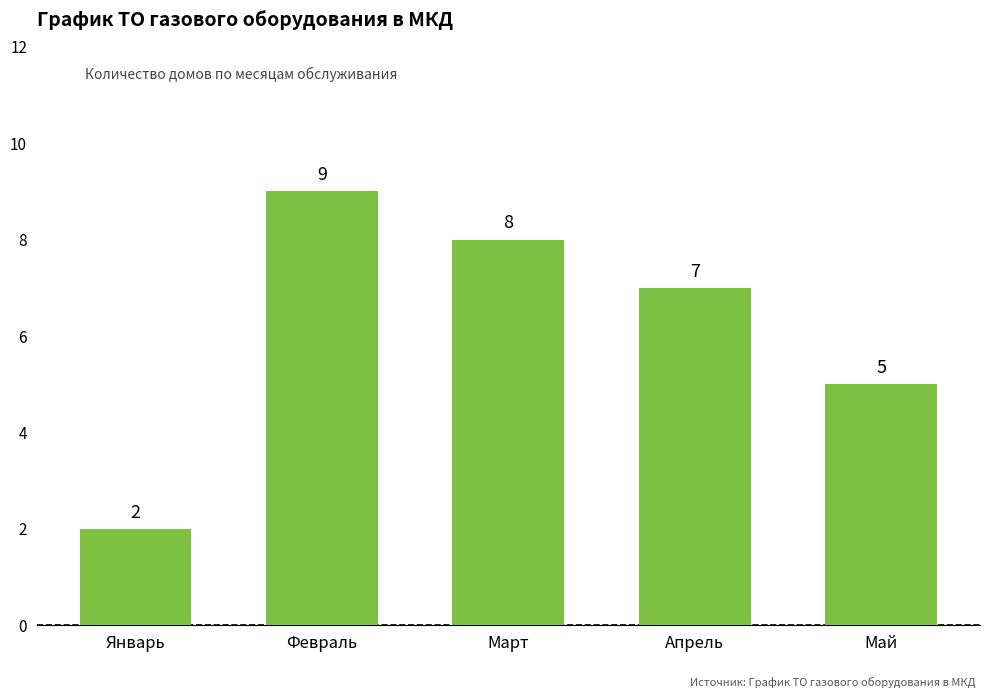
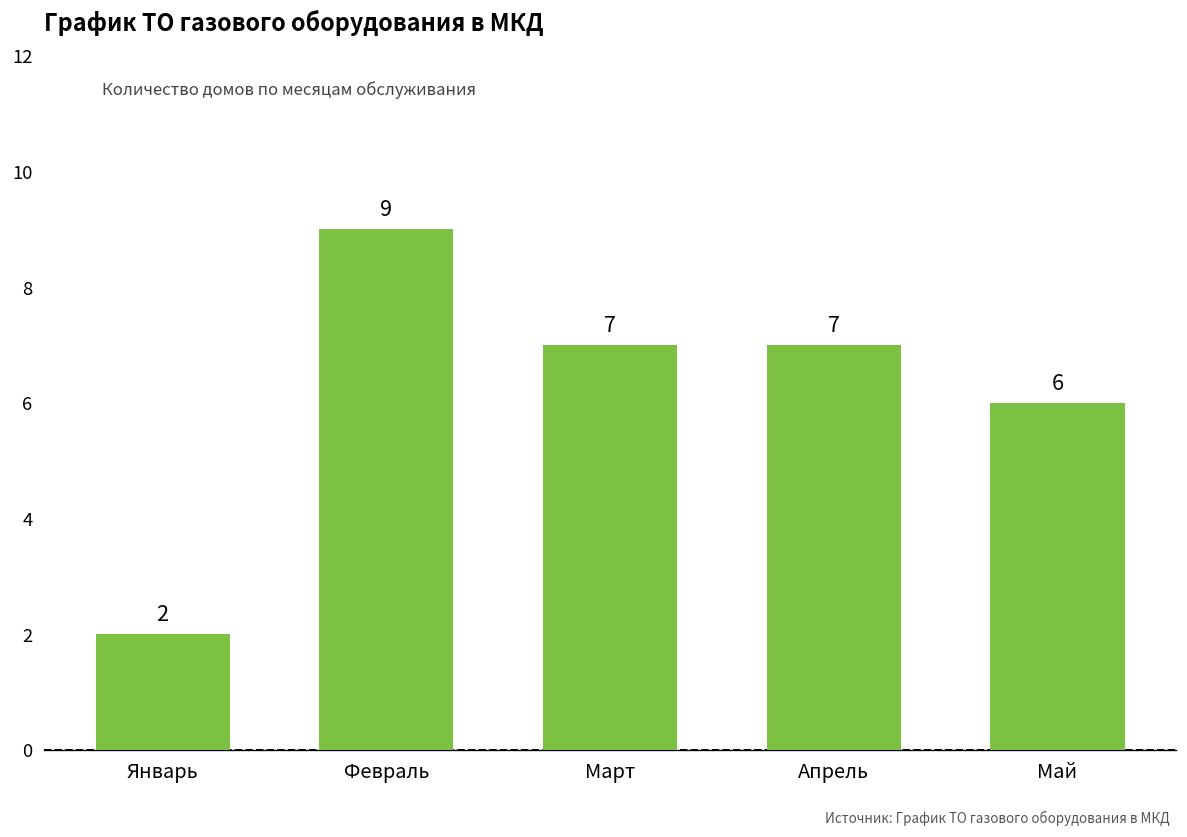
  {
    "Январь": 2,
    "Февраль": 9,
-   "Март": 8,
+   "Март": 7,
    "Апрель": 7,
-   "Май": 5
+   "Май": 6
  }
